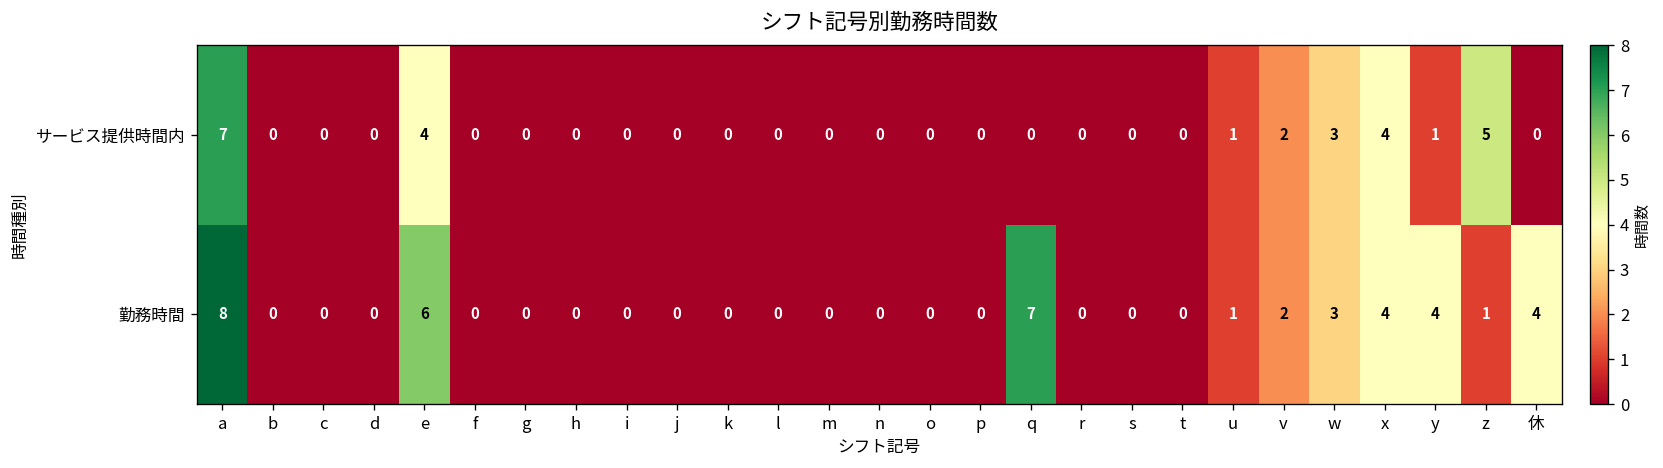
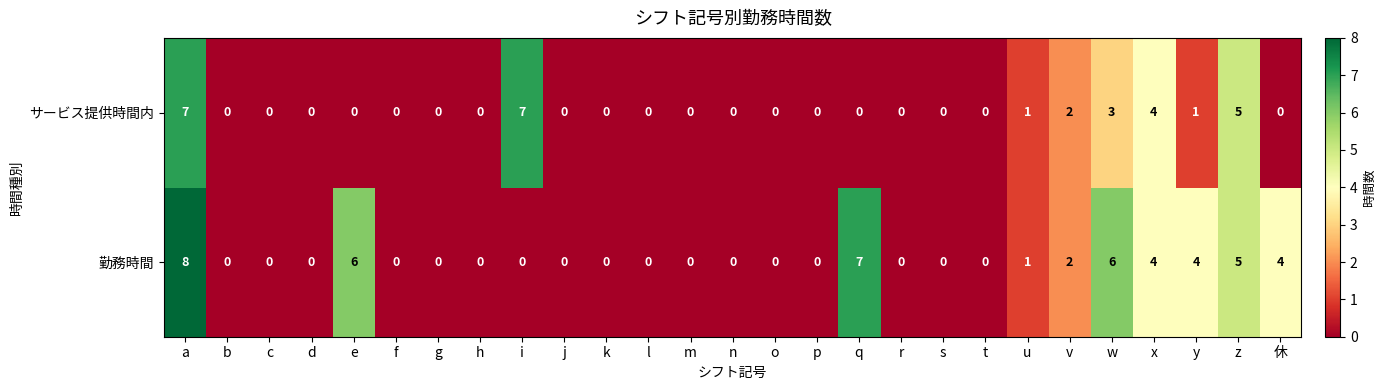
  {
    "サービス提供時間内": {
      "a": 7,
      "b": 0,
      "c": 0,
      "d": 0,
-     "e": 4,
+     "e": 0,
      "f": 0,
      "g": 0,
      "h": 0,
-     "i": 0,
+     "i": 7,
      "j": 0,
      "k": 0,
      "l": 0,
      "m": 0,
      "n": 0,
      "o": 0,
      "p": 0,
      "q": 0,
      "r": 0,
      "s": 0,
      "t": 0,
      "u": 1,
      "v": 2,
      "w": 3,
      "x": 4,
      "y": 1,
      "z": 5,
      "休": 0
    },
    "勤務時間": {
      "a": 8,
      "b": 0,
      "c": 0,
      "d": 0,
      "e": 6,
      "f": 0,
      "g": 0,
      "h": 0,
      "i": 0,
      "j": 0,
      "k": 0,
      "l": 0,
      "m": 0,
      "n": 0,
      "o": 0,
      "p": 0,
      "q": 7,
      "r": 0,
      "s": 0,
      "t": 0,
      "u": 1,
      "v": 2,
-     "w": 3,
+     "w": 6,
      "x": 4,
      "y": 4,
-     "z": 1,
+     "z": 5,
      "休": 4
    }
  }
